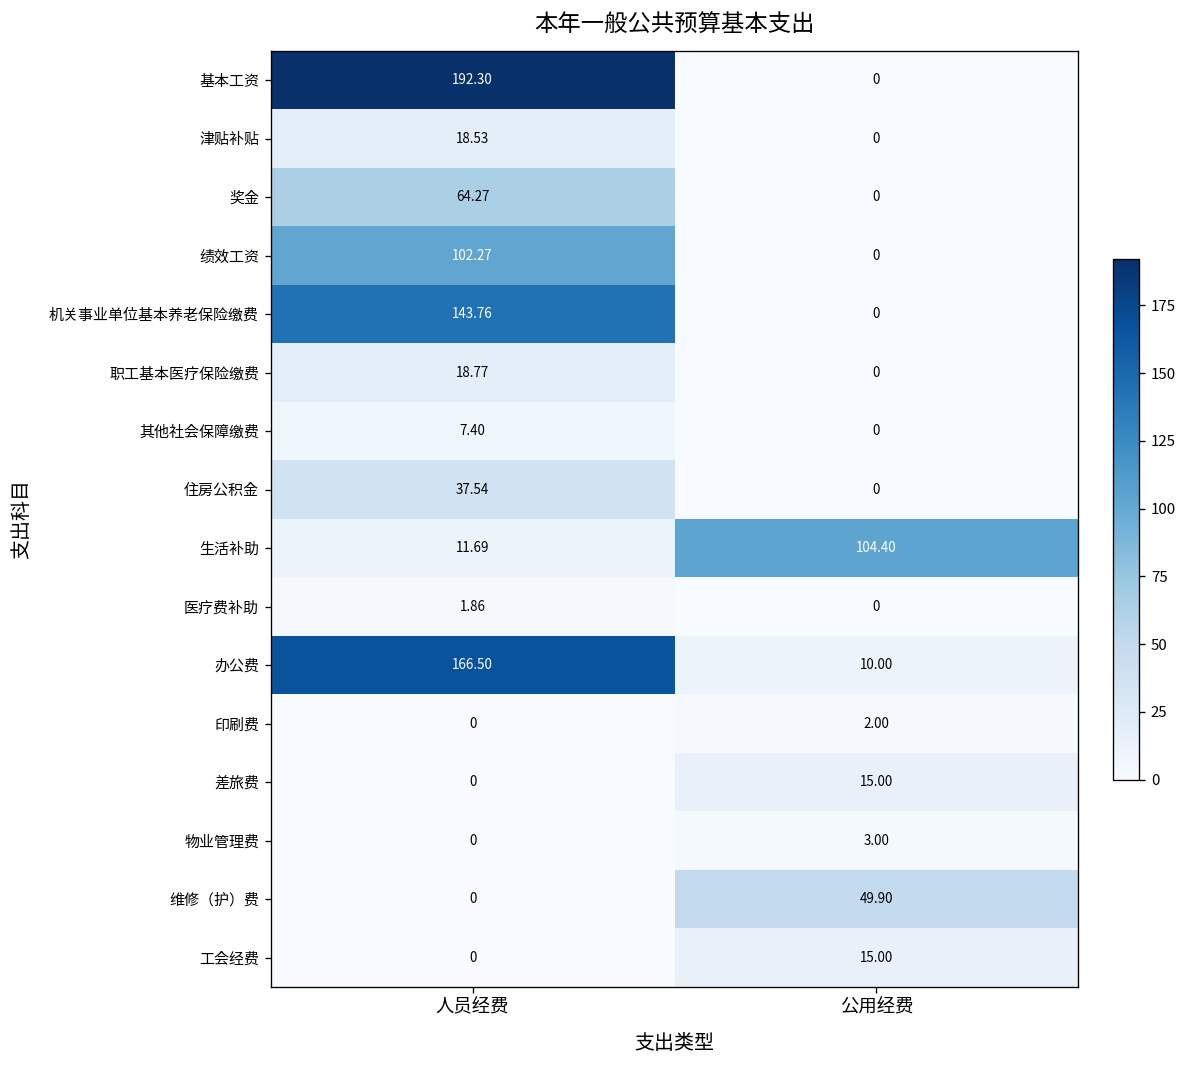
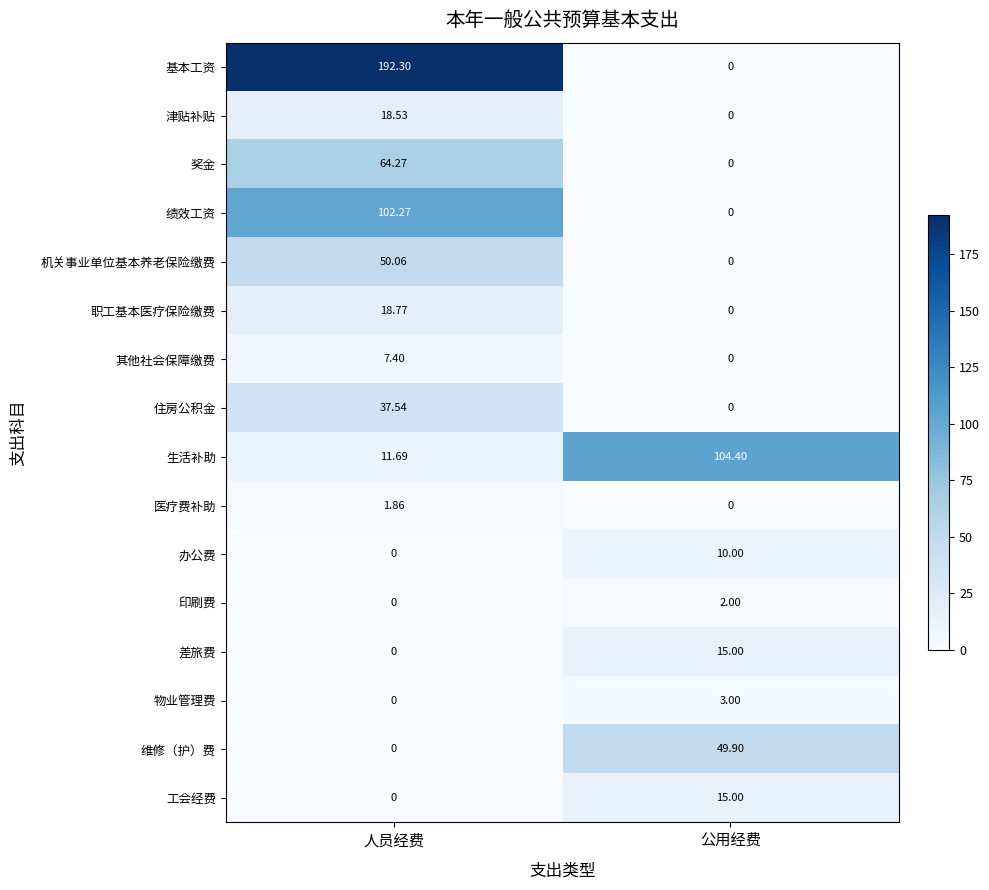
  {
    "基本工资": {
      "人员经费": 192.30,
      "公用经费": 0
    },
    "津贴补贴": {
      "人员经费": 18.53,
      "公用经费": 0
    },
    "奖金": {
      "人员经费": 64.27,
      "公用经费": 0
    },
    "绩效工资": {
      "人员经费": 102.27,
      "公用经费": 0
    },
    "机关事业单位基本养老保险缴费": {
-     "人员经费": 143.76,
+     "人员经费": 50.06,
      "公用经费": 0
    },
    "职工基本医疗保险缴费": {
      "人员经费": 18.77,
      "公用经费": 0
    },
    "其他社会保障缴费": {
      "人员经费": 7.40,
      "公用经费": 0
    },
    "住房公积金": {
      "人员经费": 37.54,
      "公用经费": 0
    },
    "生活补助": {
      "人员经费": 11.69,
      "公用经费": 104.40
    },
    "医疗费补助": {
      "人员经费": 1.86,
      "公用经费": 0
    },
    "办公费": {
-     "人员经费": 166.50,
+     "人员经费": 0,
      "公用经费": 10.00
    },
    "印刷费": {
      "人员经费": 0,
      "公用经费": 2.00
    },
    "差旅费": {
      "人员经费": 0,
      "公用经费": 15.00
    },
    "物业管理费": {
      "人员经费": 0,
      "公用经费": 3.00
    },
    "维修（护）费": {
      "人员经费": 0,
      "公用经费": 49.90
    },
    "工会经费": {
      "人员经费": 0,
      "公用经费": 15.00
    }
  }
